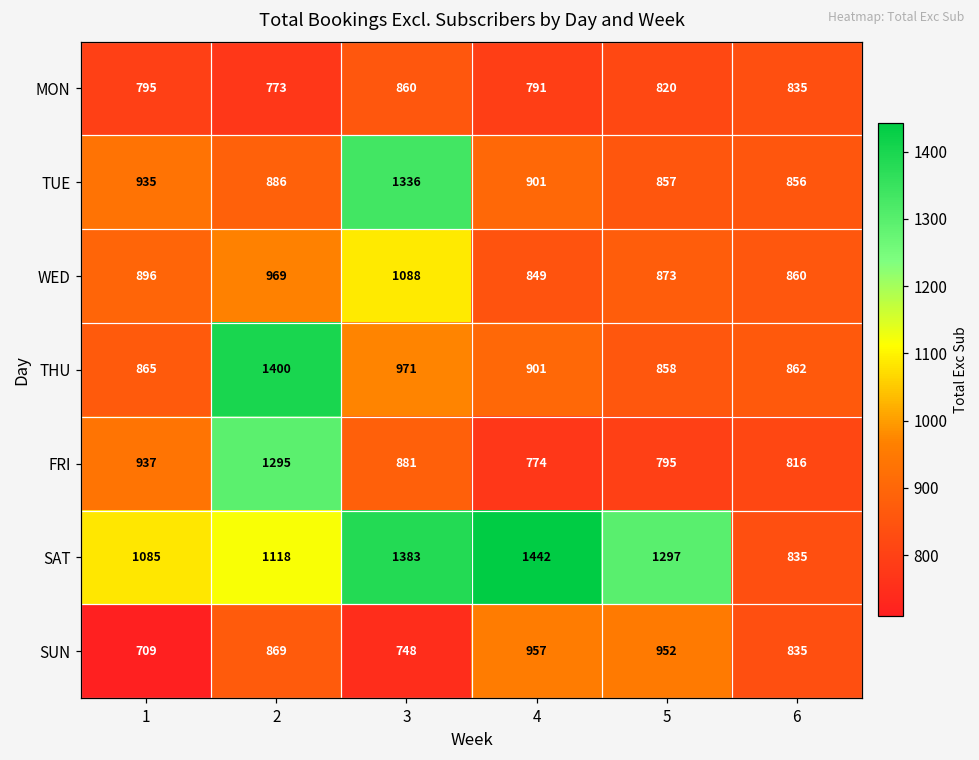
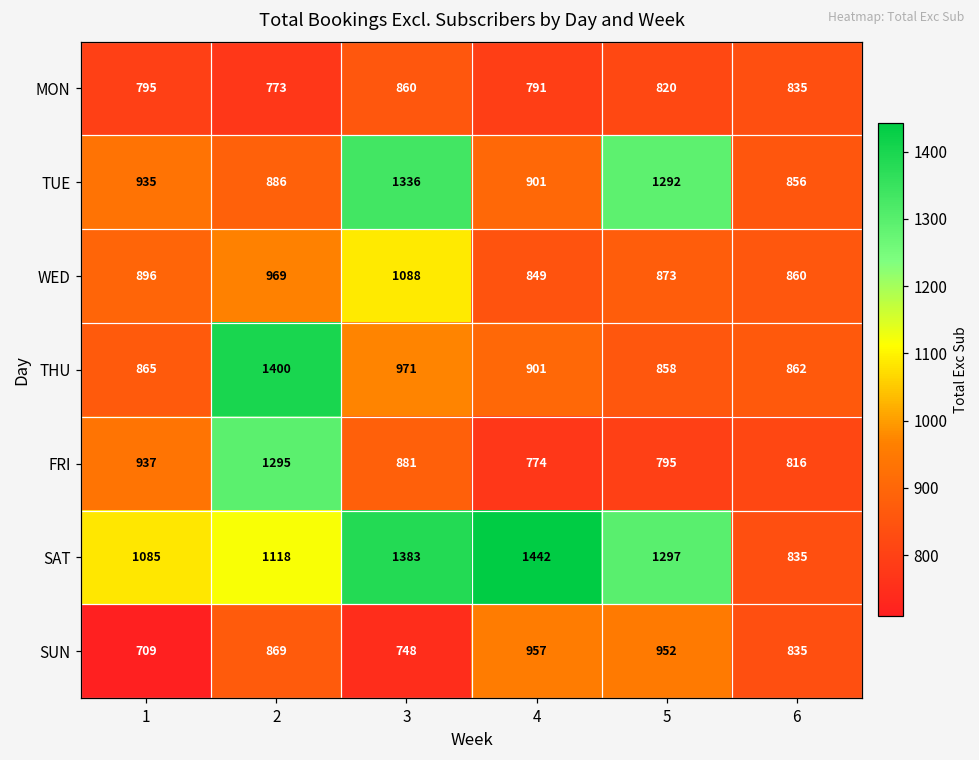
  {
    "MON": {
      "1": 795,
      "2": 773,
      "3": 860,
      "4": 791,
      "5": 820,
      "6": 835
    },
    "TUE": {
      "1": 935,
      "2": 886,
      "3": 1336,
      "4": 901,
-     "5": 857,
+     "5": 1292,
      "6": 856
    },
    "WED": {
      "1": 896,
      "2": 969,
      "3": 1088,
      "4": 849,
      "5": 873,
      "6": 860
    },
    "THU": {
      "1": 865,
      "2": 1400,
      "3": 971,
      "4": 901,
      "5": 858,
      "6": 862
    },
    "FRI": {
      "1": 937,
      "2": 1295,
      "3": 881,
      "4": 774,
      "5": 795,
      "6": 816
    },
    "SAT": {
      "1": 1085,
      "2": 1118,
      "3": 1383,
      "4": 1442,
      "5": 1297,
      "6": 835
    },
    "SUN": {
      "1": 709,
      "2": 869,
      "3": 748,
      "4": 957,
      "5": 952,
      "6": 835
    }
  }
